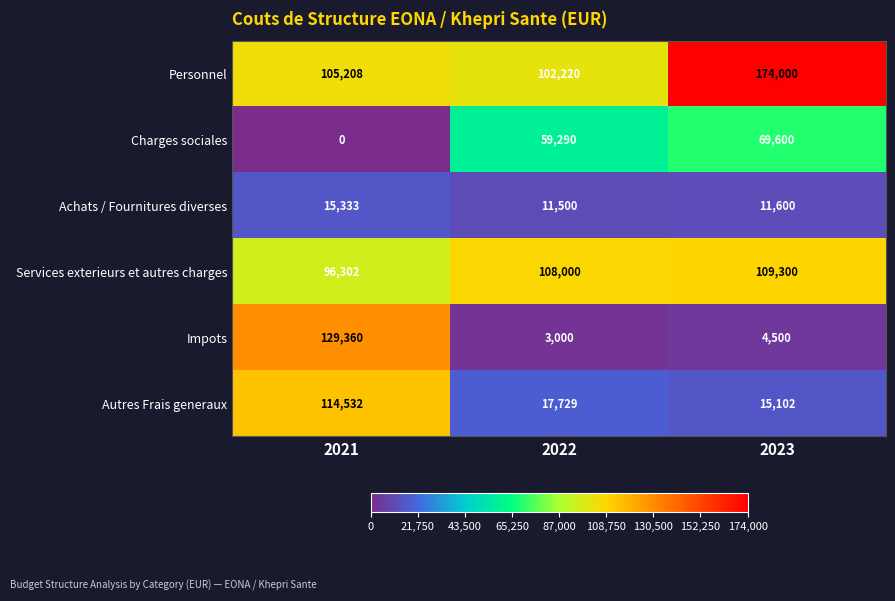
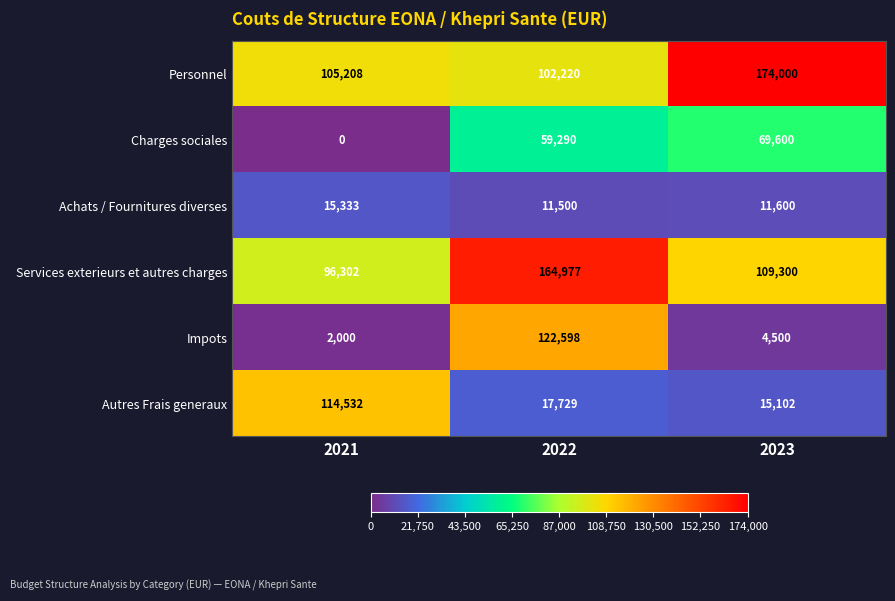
  {
    "Personnel": {
      "2021": "105,208",
      "2022": "102,220",
      "2023": "174,000"
    },
    "Charges sociales": {
      "2021": "0",
      "2022": "59,290",
      "2023": "69,600"
    },
    "Achats / Fournitures diverses": {
      "2021": "15,333",
      "2022": "11,500",
      "2023": "11,600"
    },
    "Services exterieurs et autres charges": {
      "2021": "96,302",
-     "2022": "108,000",
+     "2022": "164,977",
      "2023": "109,300"
    },
    "Impots": {
-     "2021": "129,360",
-     "2022": "3,000",
+     "2021": "2,000",
+     "2022": "122,598",
      "2023": "4,500"
    },
    "Autres Frais generaux": {
      "2021": "114,532",
      "2022": "17,729",
      "2023": "15,102"
    }
  }
